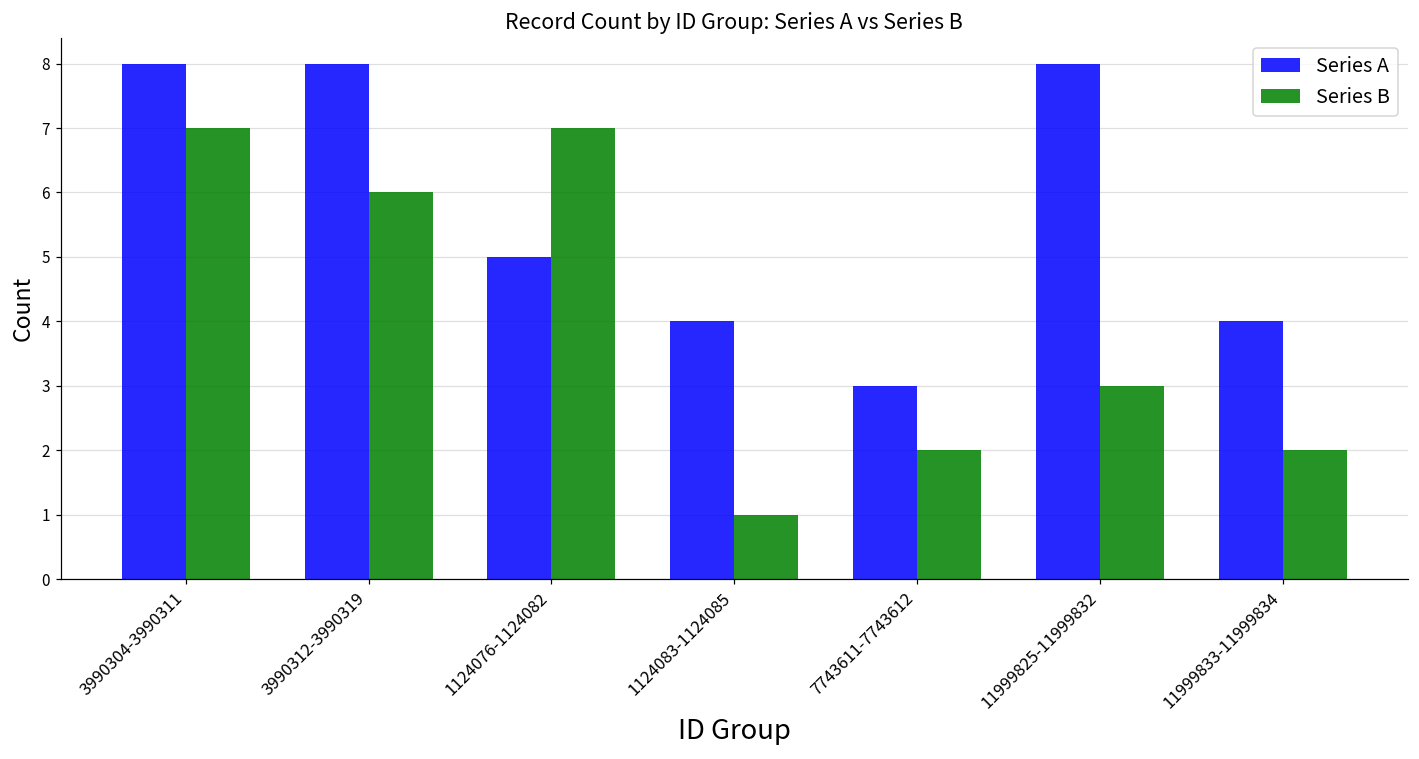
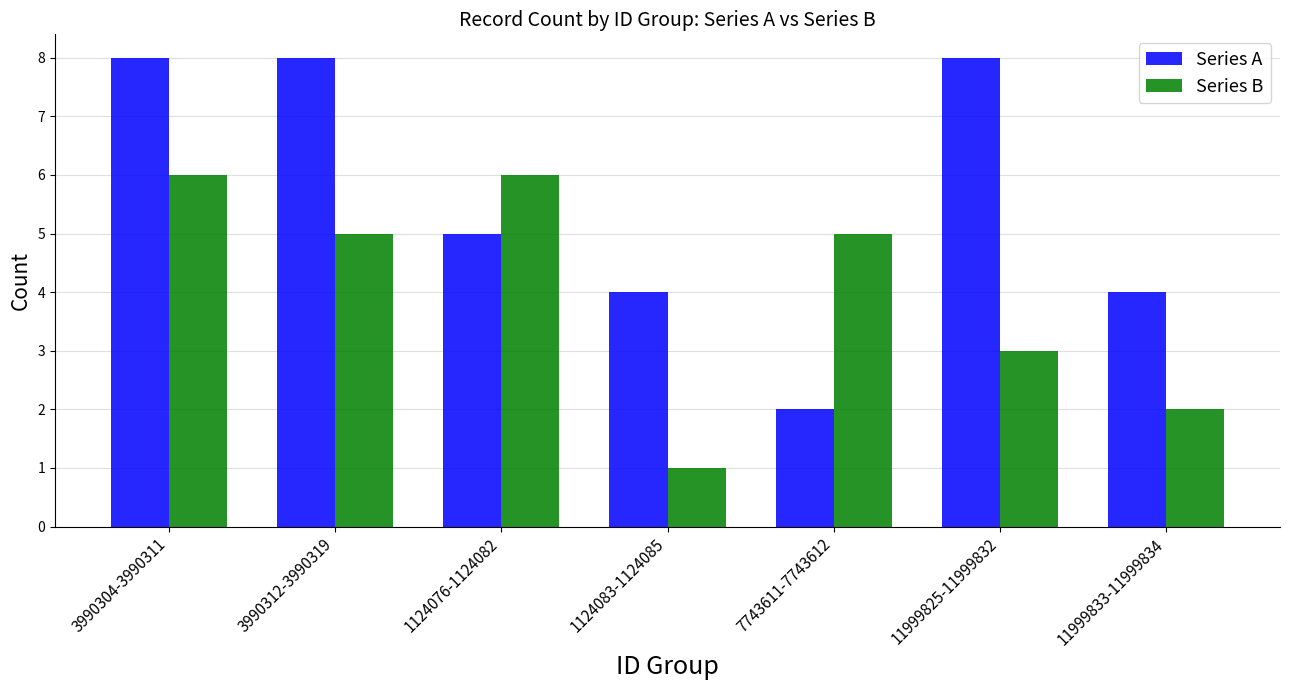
  {
    "Series A": {
      "3990304-3990311": 8,
      "3990312-3990319": 8,
      "1124076-1124082": 5,
      "1124083-1124085": 4,
-     "7743611-7743612": 3,
+     "7743611-7743612": 2,
      "11999825-11999832": 8,
      "11999833-11999834": 4
    },
    "Series B": {
-     "3990304-3990311": 7,
-     "3990312-3990319": 6,
-     "1124076-1124082": 7,
+     "3990304-3990311": 6,
+     "3990312-3990319": 5,
+     "1124076-1124082": 6,
      "1124083-1124085": 1,
-     "7743611-7743612": 2,
+     "7743611-7743612": 5,
      "11999825-11999832": 3,
      "11999833-11999834": 2
    }
  }
